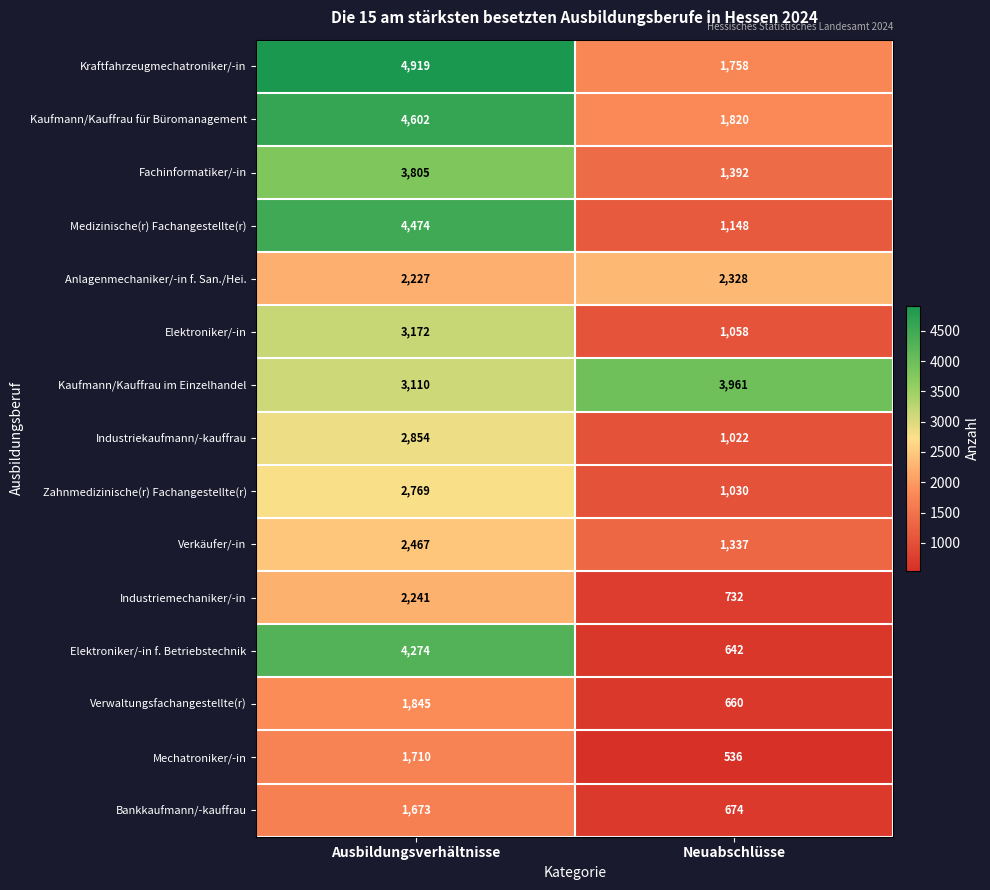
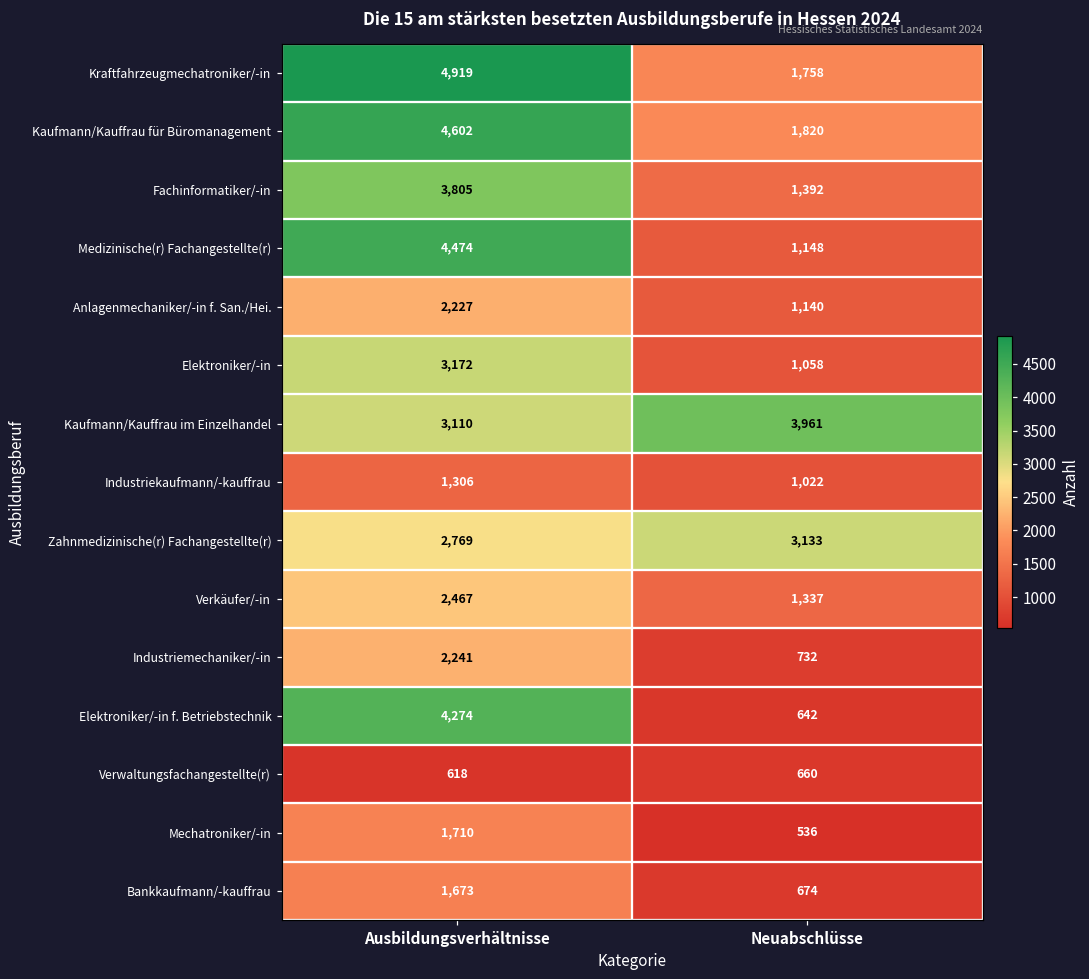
  {
    "Kraftfahrzeugmechatroniker/-in": {
      "Ausbildungsverhältnisse": "4,919",
      "Neuabschlüsse": "1,758"
    },
    "Kaufmann/Kauffrau für Büromanagement": {
      "Ausbildungsverhältnisse": "4,602",
      "Neuabschlüsse": "1,820"
    },
    "Fachinformatiker/-in": {
      "Ausbildungsverhältnisse": "3,805",
      "Neuabschlüsse": "1,392"
    },
    "Medizinische(r) Fachangestellte(r)": {
      "Ausbildungsverhältnisse": "4,474",
      "Neuabschlüsse": "1,148"
    },
    "Anlagenmechaniker/-in f. San./Hei.": {
      "Ausbildungsverhältnisse": "2,227",
-     "Neuabschlüsse": "2,328"
+     "Neuabschlüsse": "1,140"
    },
    "Elektroniker/-in": {
      "Ausbildungsverhältnisse": "3,172",
      "Neuabschlüsse": "1,058"
    },
    "Kaufmann/Kauffrau im Einzelhandel": {
      "Ausbildungsverhältnisse": "3,110",
      "Neuabschlüsse": "3,961"
    },
    "Industriekaufmann/-kauffrau": {
-     "Ausbildungsverhältnisse": "2,854",
+     "Ausbildungsverhältnisse": "1,306",
      "Neuabschlüsse": "1,022"
    },
    "Zahnmedizinische(r) Fachangestellte(r)": {
      "Ausbildungsverhältnisse": "2,769",
-     "Neuabschlüsse": "1,030"
+     "Neuabschlüsse": "3,133"
    },
    "Verkäufer/-in": {
      "Ausbildungsverhältnisse": "2,467",
      "Neuabschlüsse": "1,337"
    },
    "Industriemechaniker/-in": {
      "Ausbildungsverhältnisse": "2,241",
      "Neuabschlüsse": "732"
    },
    "Elektroniker/-in f. Betriebstechnik": {
      "Ausbildungsverhältnisse": "4,274",
      "Neuabschlüsse": "642"
    },
    "Verwaltungsfachangestellte(r)": {
-     "Ausbildungsverhältnisse": "1,845",
+     "Ausbildungsverhältnisse": "618",
      "Neuabschlüsse": "660"
    },
    "Mechatroniker/-in": {
      "Ausbildungsverhältnisse": "1,710",
      "Neuabschlüsse": "536"
    },
    "Bankkaufmann/-kauffrau": {
      "Ausbildungsverhältnisse": "1,673",
      "Neuabschlüsse": "674"
    }
  }
